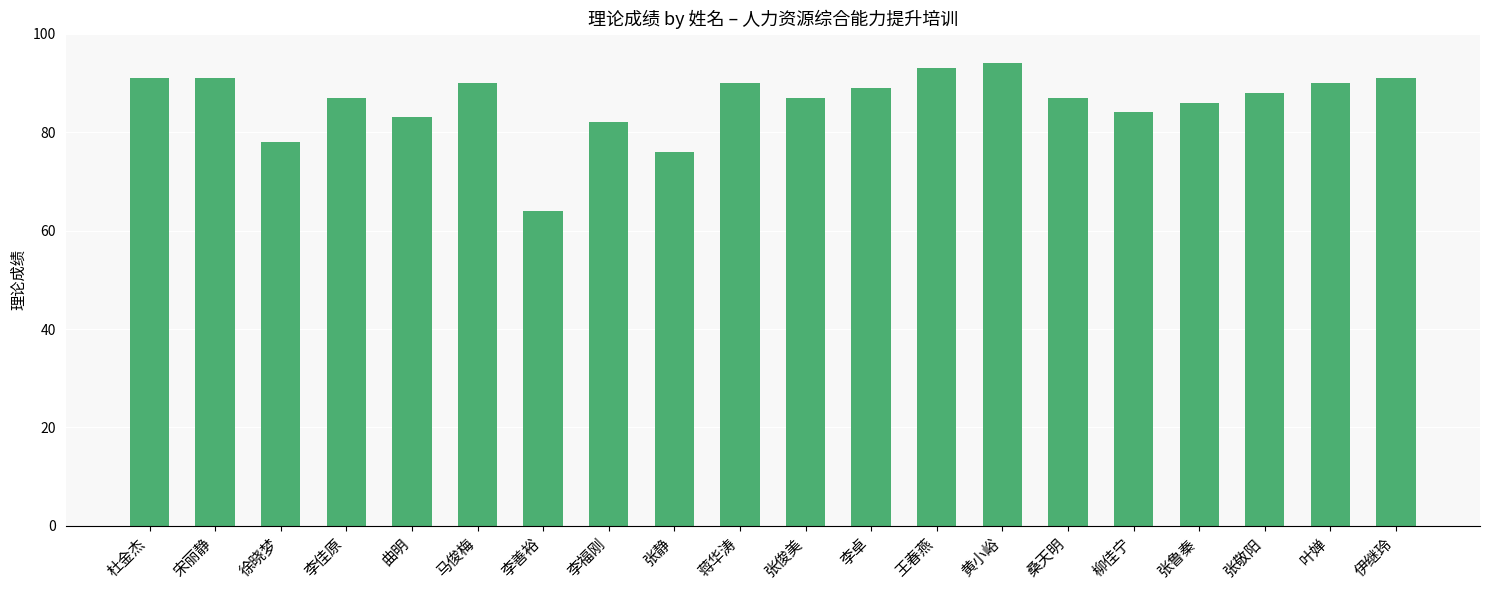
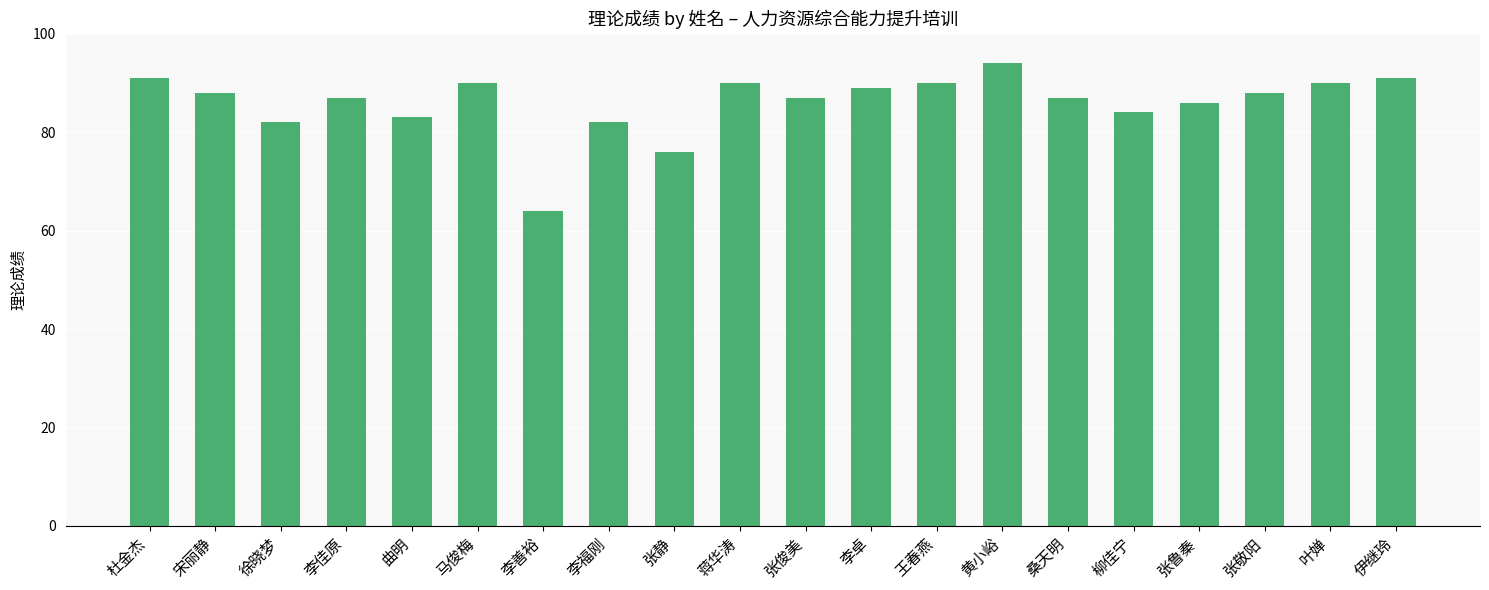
  {
    "杜金杰": 91,
-   "宋丽静": 91,
-   "徐晓梦": 78,
+   "宋丽静": 88,
+   "徐晓梦": 82,
    "李佳原": 87,
    "曲明": 83,
    "马俊梅": 90,
    "李善裕": 64,
    "李福刚": 82,
    "张静": 76,
    "蒋华涛": 90,
    "张俊美": 87,
    "李卓": 89,
-   "王春燕": 93,
+   "王春燕": 90,
    "黄小峪": 94,
    "桑天明": 87,
    "柳佳宁": 84,
    "张鲁秦": 86,
    "张敬阳": 88,
    "叶婵": 90,
    "伊继玲": 91
  }
